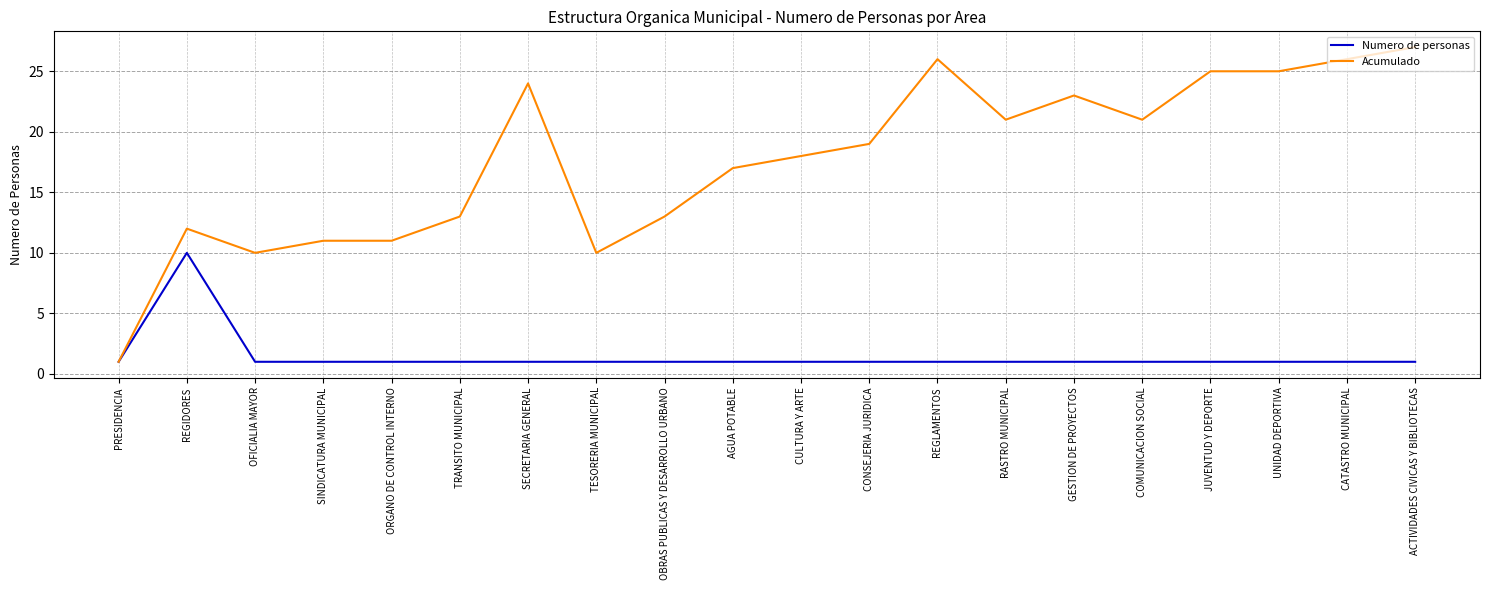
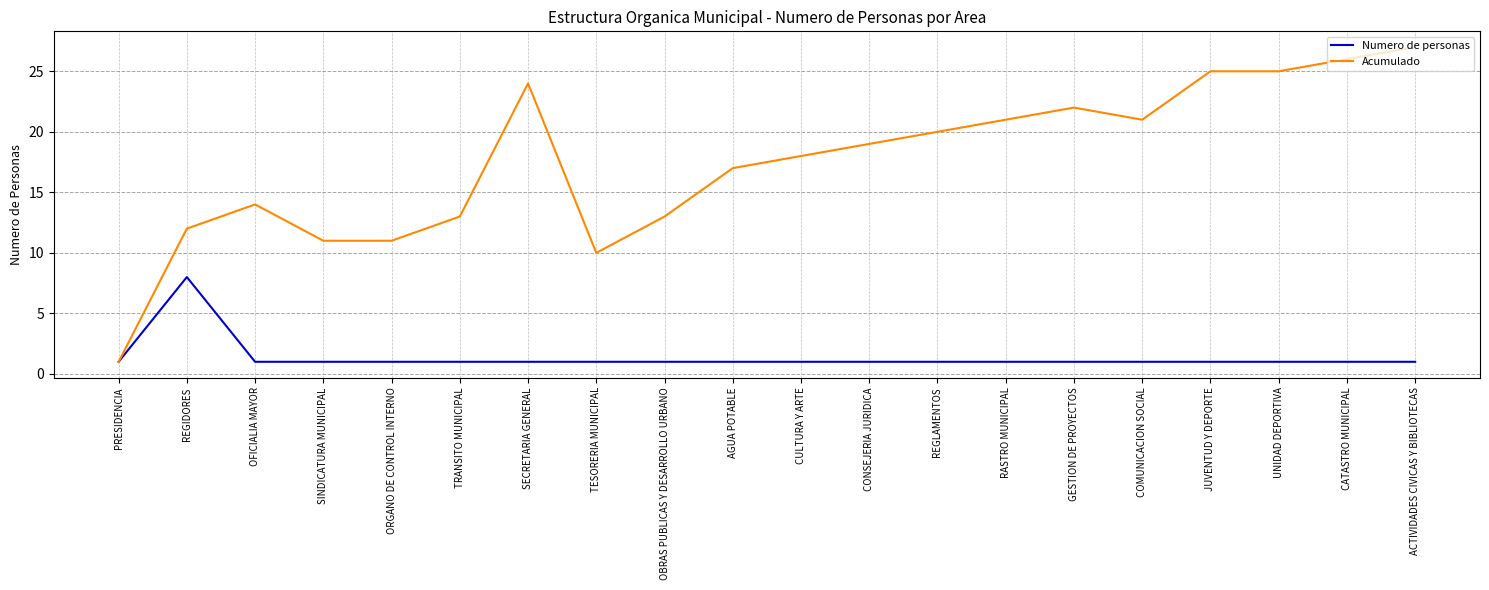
  {
    "Numero de personas": {
-     "REGIDORES": 10,
+     "REGIDORES": 8,
      "OFICIALIA MAYOR": 1,
      "SINDICATURA MUNICIPAL": 1,
      "ORGANO DE CONTROL INTERNO": 1,
      "TRANSITO MUNICIPAL": 1,
      "SECRETARIA GENERAL": 1,
      "TESORERIA MUNICIPAL": 1,
      "OBRAS PUBLICAS Y DESARROLLO URBANO": 1,
      "AGUA POTABLE": 1,
      "CULTURA Y ARTE": 1,
      "CONSEJERIA JURIDICA": 1,
      "REGLAMENTOS": 1,
      "RASTRO MUNICIPAL": 1,
      "GESTION DE PROYECTOS": 1,
      "COMUNICACION SOCIAL": 1,
      "JUVENTUD Y DEPORTE": 1,
      "UNIDAD DEPORTIVA": 1,
      "CATASTRO MUNICIPAL": 1,
      "ACTIVIDADES CIVICAS Y BIBLIOTECAS": 1
    },
    "Acumulado": {
      "REGIDORES": 12,
-     "OFICIALIA MAYOR": 10,
+     "OFICIALIA MAYOR": 14,
      "SINDICATURA MUNICIPAL": 11,
      "ORGANO DE CONTROL INTERNO": 11,
      "TRANSITO MUNICIPAL": 13,
      "SECRETARIA GENERAL": 24,
      "TESORERIA MUNICIPAL": 10,
      "OBRAS PUBLICAS Y DESARROLLO URBANO": 13,
      "AGUA POTABLE": 17,
      "CULTURA Y ARTE": 18,
      "CONSEJERIA JURIDICA": 19,
-     "REGLAMENTOS": 26,
+     "REGLAMENTOS": 20,
      "RASTRO MUNICIPAL": 21,
-     "GESTION DE PROYECTOS": 23,
+     "GESTION DE PROYECTOS": 22,
      "COMUNICACION SOCIAL": 21,
      "JUVENTUD Y DEPORTE": 25,
      "UNIDAD DEPORTIVA": 25
    }
  }
